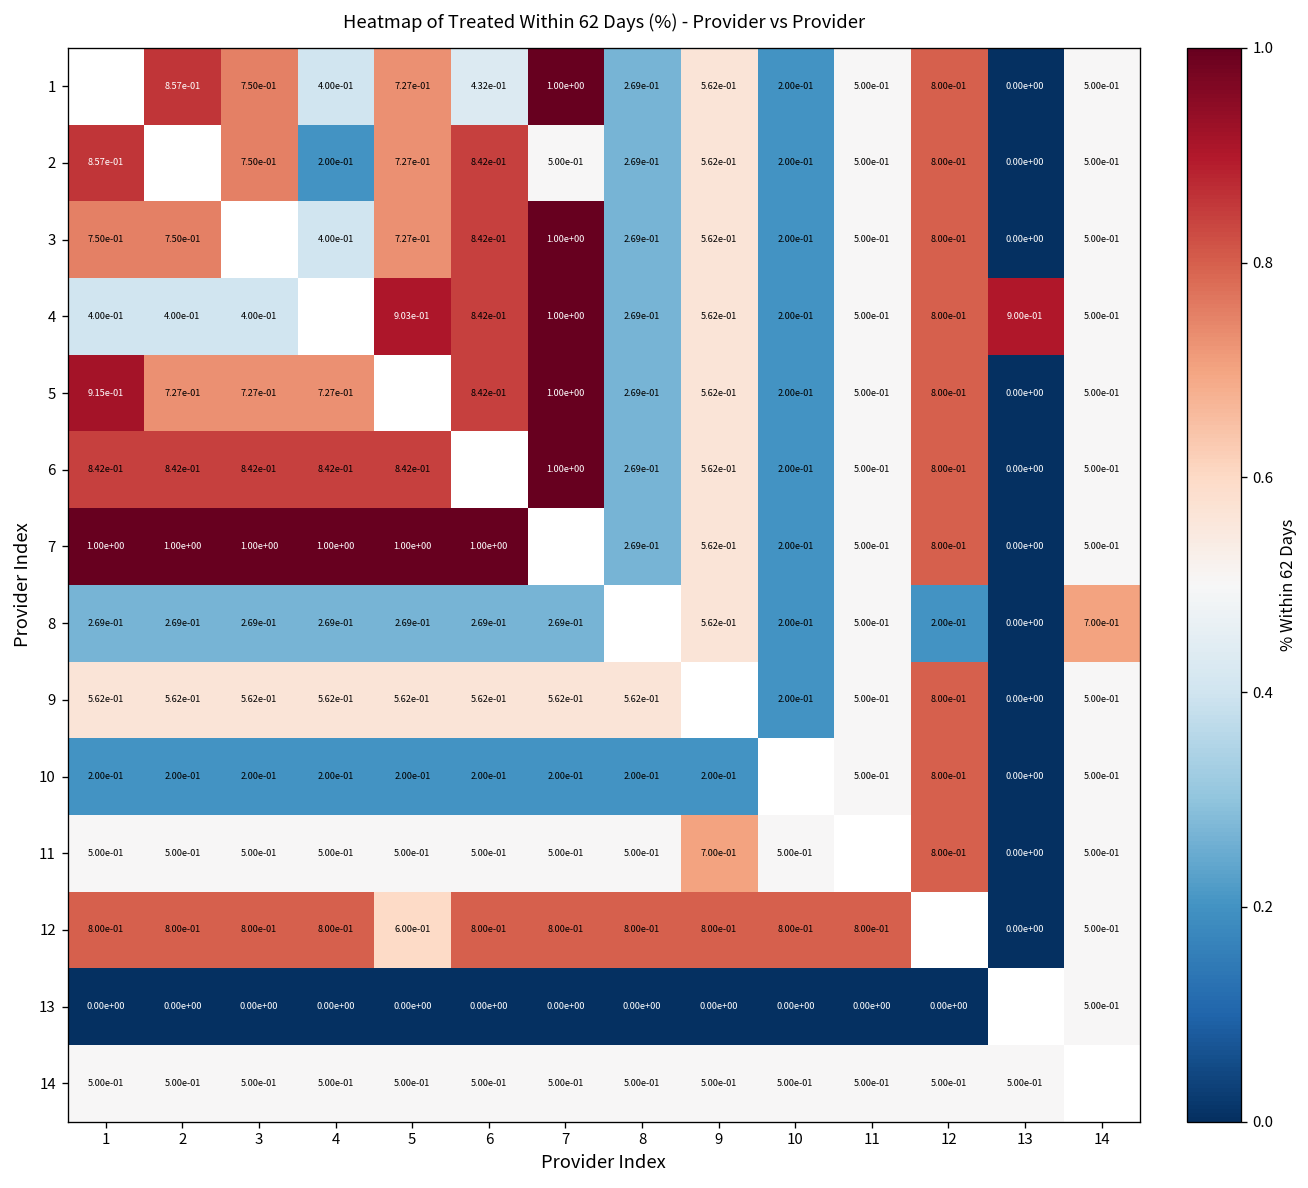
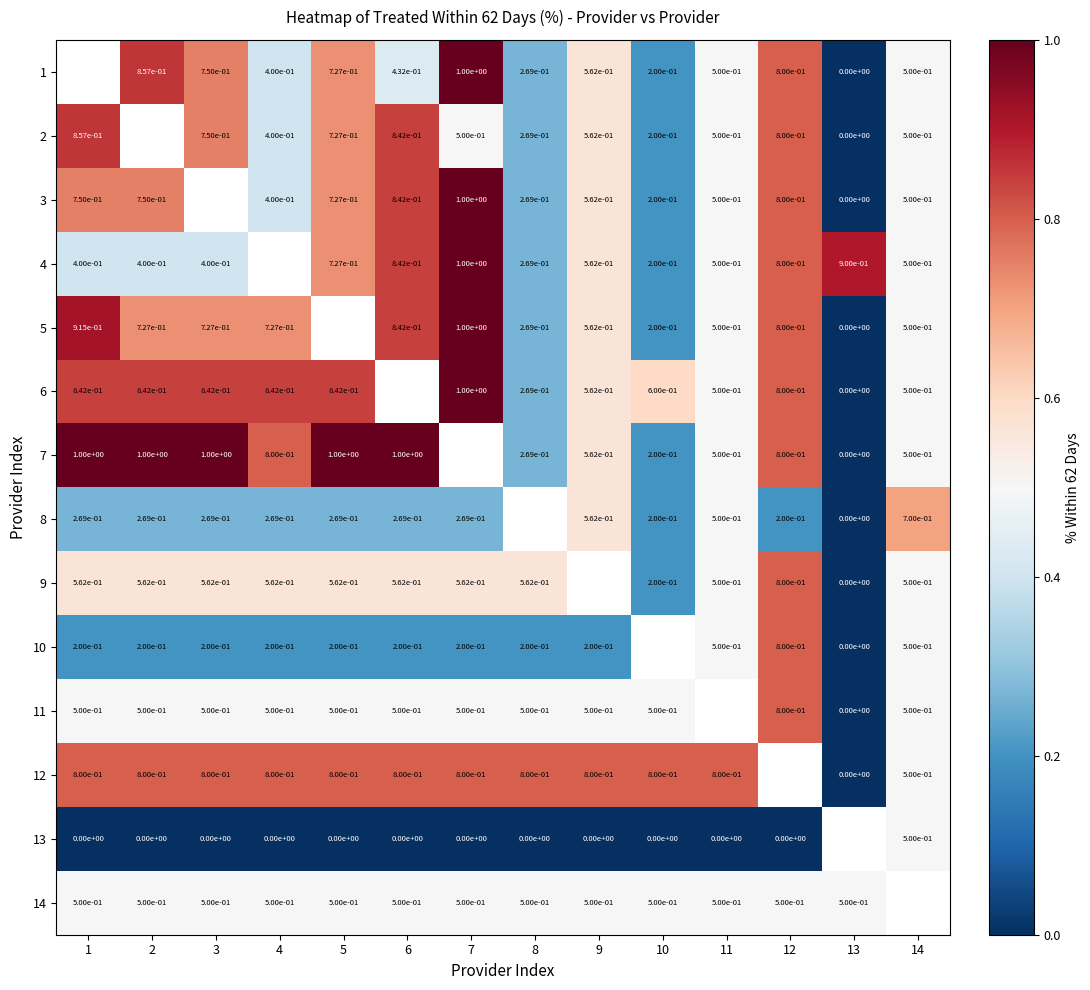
  {
    "1": {
      "2": "8.57e-01",
      "3": "7.50e-01",
      "4": "4.00e-01",
      "5": "7.27e-01",
      "6": "4.32e-01",
      "7": "1.00e+00",
      "8": "2.69e-01",
      "9": "5.62e-01",
      "10": "2.00e-01",
      "11": "5.00e-01",
      "12": "8.00e-01",
      "13": "0.00e+00",
      "14": "5.00e-01"
    },
    "2": {
      "1": "8.57e-01",
      "3": "7.50e-01",
-     "4": "2.00e-01",
+     "4": "4.00e-01",
      "5": "7.27e-01",
      "6": "8.42e-01",
      "7": "5.00e-01",
      "8": "2.69e-01",
      "9": "5.62e-01",
      "10": "2.00e-01",
      "11": "5.00e-01",
      "12": "8.00e-01",
      "13": "0.00e+00",
      "14": "5.00e-01"
    },
    "3": {
      "1": "7.50e-01",
      "2": "7.50e-01",
      "4": "4.00e-01",
      "5": "7.27e-01",
      "6": "8.42e-01",
      "7": "1.00e+00",
      "8": "2.69e-01",
      "9": "5.62e-01",
      "10": "2.00e-01",
      "11": "5.00e-01",
      "12": "8.00e-01",
      "13": "0.00e+00",
      "14": "5.00e-01"
    },
    "4": {
      "1": "4.00e-01",
      "2": "4.00e-01",
      "3": "4.00e-01",
-     "5": "9.03e-01",
+     "5": "7.27e-01",
      "6": "8.42e-01",
      "7": "1.00e+00",
      "8": "2.69e-01",
      "9": "5.62e-01",
      "10": "2.00e-01",
      "11": "5.00e-01",
      "12": "8.00e-01",
      "13": "9.00e-01",
      "14": "5.00e-01"
    },
    "5": {
      "1": "9.15e-01",
      "2": "7.27e-01",
      "3": "7.27e-01",
      "4": "7.27e-01",
      "6": "8.42e-01",
      "7": "1.00e+00",
      "8": "2.69e-01",
      "9": "5.62e-01",
      "10": "2.00e-01",
      "11": "5.00e-01",
      "12": "8.00e-01",
      "13": "0.00e+00",
      "14": "5.00e-01"
    },
    "6": {
      "1": "8.42e-01",
      "2": "8.42e-01",
      "3": "8.42e-01",
      "4": "8.42e-01",
      "5": "8.42e-01",
      "7": "1.00e+00",
      "8": "2.69e-01",
      "9": "5.62e-01",
-     "10": "2.00e-01",
+     "10": "6.00e-01",
      "11": "5.00e-01",
      "12": "8.00e-01",
      "13": "0.00e+00",
      "14": "5.00e-01"
    },
    "7": {
      "1": "1.00e+00",
      "2": "1.00e+00",
      "3": "1.00e+00",
-     "4": "1.00e+00",
+     "4": "8.00e-01",
      "5": "1.00e+00",
      "6": "1.00e+00",
      "8": "2.69e-01",
      "9": "5.62e-01",
      "10": "2.00e-01",
      "11": "5.00e-01",
      "12": "8.00e-01",
      "13": "0.00e+00",
      "14": "5.00e-01"
    },
    "8": {
      "1": "2.69e-01",
      "2": "2.69e-01",
      "3": "2.69e-01",
      "4": "2.69e-01",
      "5": "2.69e-01",
      "6": "2.69e-01",
      "7": "2.69e-01",
      "9": "5.62e-01",
      "10": "2.00e-01",
      "11": "5.00e-01",
      "12": "2.00e-01",
      "13": "0.00e+00",
      "14": "7.00e-01"
    },
    "9": {
      "1": "5.62e-01",
      "2": "5.62e-01",
      "3": "5.62e-01",
      "4": "5.62e-01",
      "5": "5.62e-01",
      "6": "5.62e-01",
      "7": "5.62e-01",
      "8": "5.62e-01",
      "10": "2.00e-01",
      "11": "5.00e-01",
      "12": "8.00e-01",
      "13": "0.00e+00",
      "14": "5.00e-01"
    },
    "10": {
      "1": "2.00e-01",
      "2": "2.00e-01",
      "3": "2.00e-01",
      "4": "2.00e-01",
      "5": "2.00e-01",
      "6": "2.00e-01",
      "7": "2.00e-01",
      "8": "2.00e-01",
      "9": "2.00e-01",
      "11": "5.00e-01",
      "12": "8.00e-01",
      "13": "0.00e+00",
      "14": "5.00e-01"
    },
    "11": {
      "1": "5.00e-01",
      "2": "5.00e-01",
      "3": "5.00e-01",
      "4": "5.00e-01",
      "5": "5.00e-01",
      "6": "5.00e-01",
      "7": "5.00e-01",
      "8": "5.00e-01",
-     "9": "7.00e-01",
+     "9": "5.00e-01",
      "10": "5.00e-01",
      "12": "8.00e-01",
      "13": "0.00e+00",
      "14": "5.00e-01"
    },
    "12": {
      "1": "8.00e-01",
      "2": "8.00e-01",
      "3": "8.00e-01",
      "4": "8.00e-01",
-     "5": "6.00e-01",
+     "5": "8.00e-01",
      "6": "8.00e-01",
      "7": "8.00e-01",
      "8": "8.00e-01",
      "9": "8.00e-01",
      "10": "8.00e-01",
      "11": "8.00e-01",
      "13": "0.00e+00",
      "14": "5.00e-01"
    },
    "13": {
      "1": "0.00e+00",
      "2": "0.00e+00",
      "3": "0.00e+00",
      "4": "0.00e+00",
      "5": "0.00e+00",
      "6": "0.00e+00",
      "7": "0.00e+00",
      "8": "0.00e+00",
      "9": "0.00e+00",
      "10": "0.00e+00",
      "11": "0.00e+00",
      "12": "0.00e+00",
      "14": "5.00e-01"
    },
    "14": {
      "1": "5.00e-01",
      "2": "5.00e-01",
      "3": "5.00e-01",
      "4": "5.00e-01",
      "5": "5.00e-01",
      "6": "5.00e-01",
      "7": "5.00e-01",
      "8": "5.00e-01",
      "9": "5.00e-01",
      "10": "5.00e-01",
      "11": "5.00e-01",
      "12": "5.00e-01",
      "13": "5.00e-01"
    }
  }
